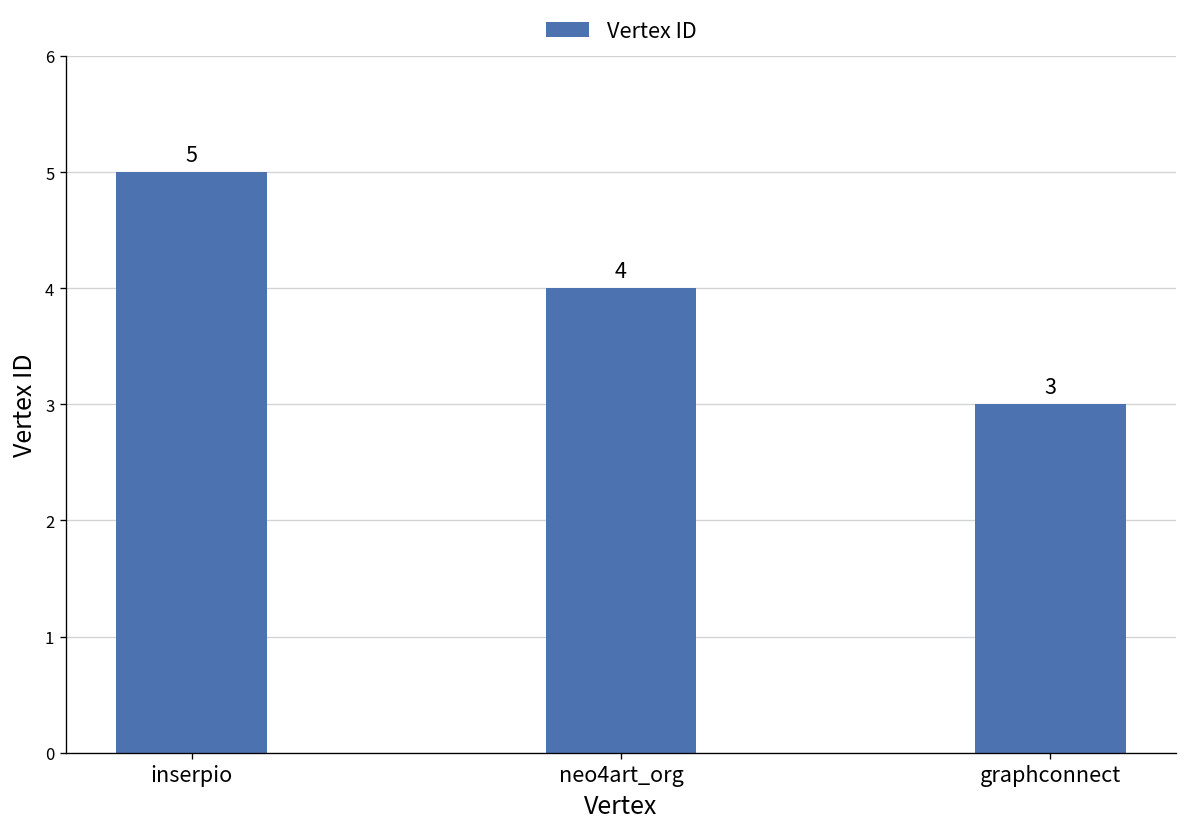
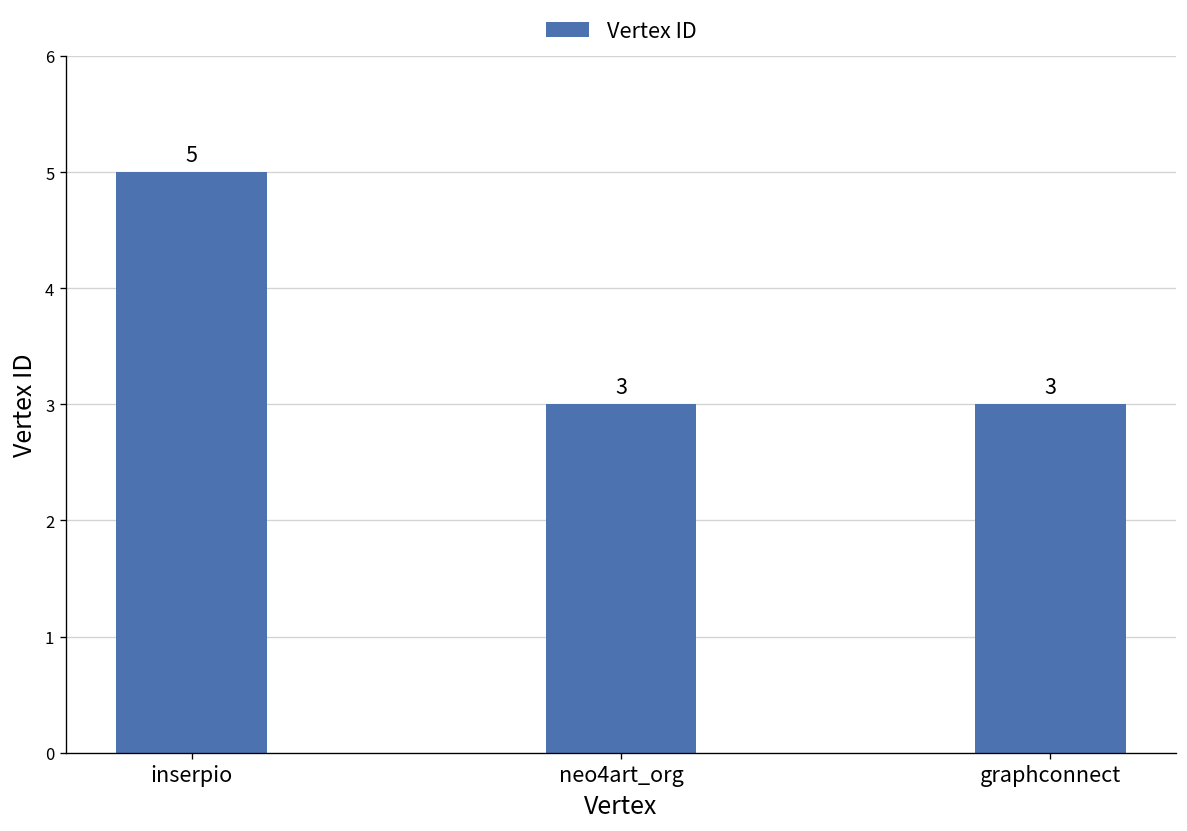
  {
    "inserpio": 5,
-   "neo4art_org": 4,
+   "neo4art_org": 3,
    "graphconnect": 3
  }
